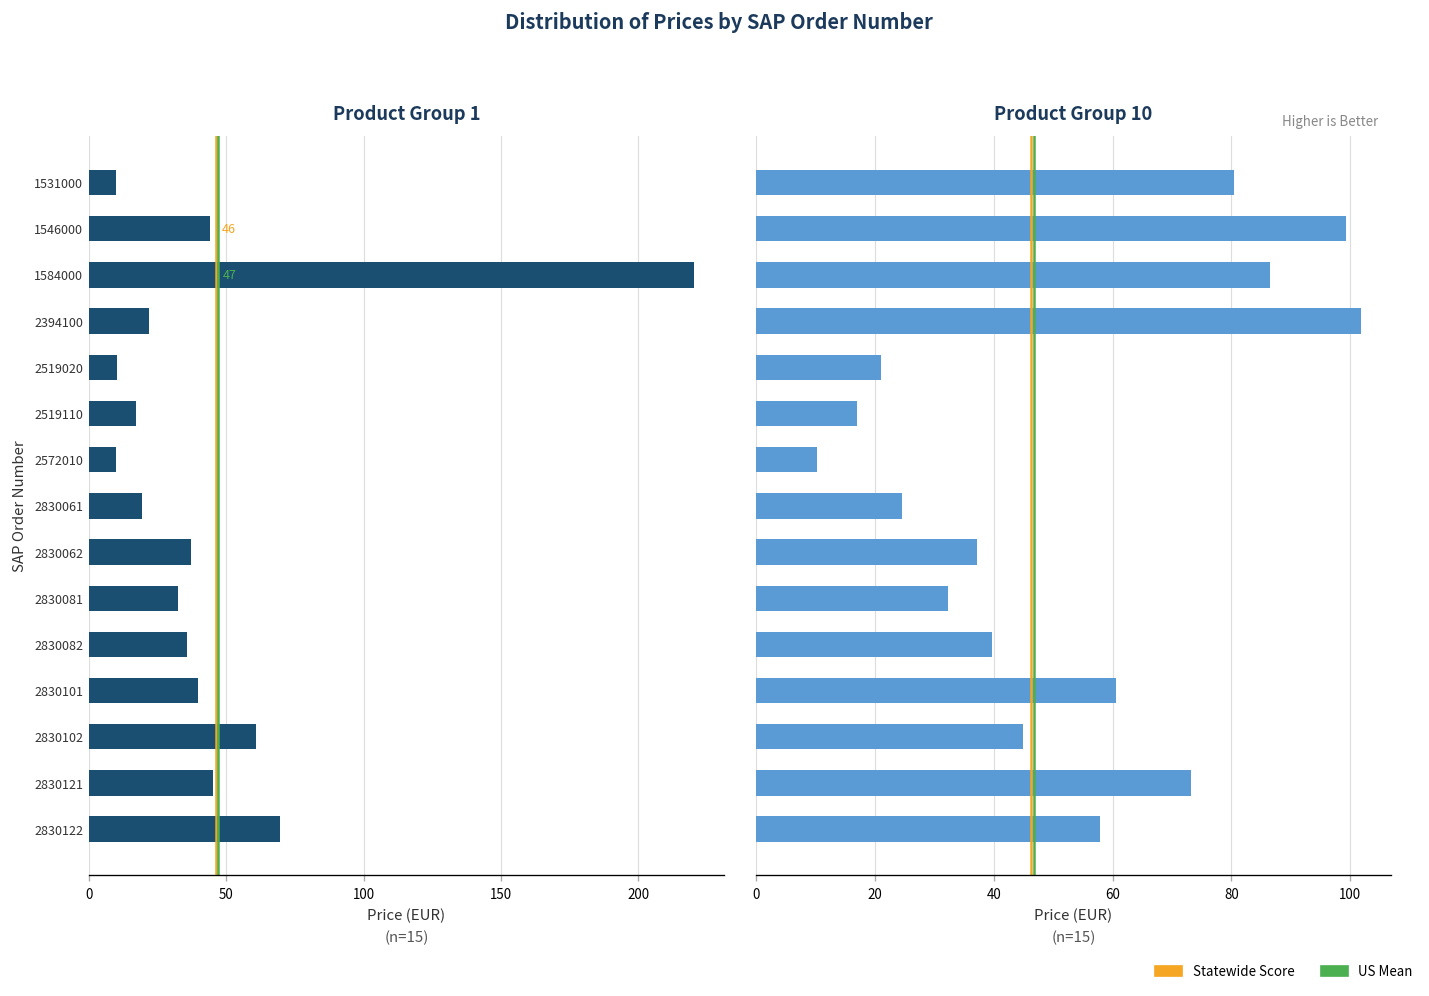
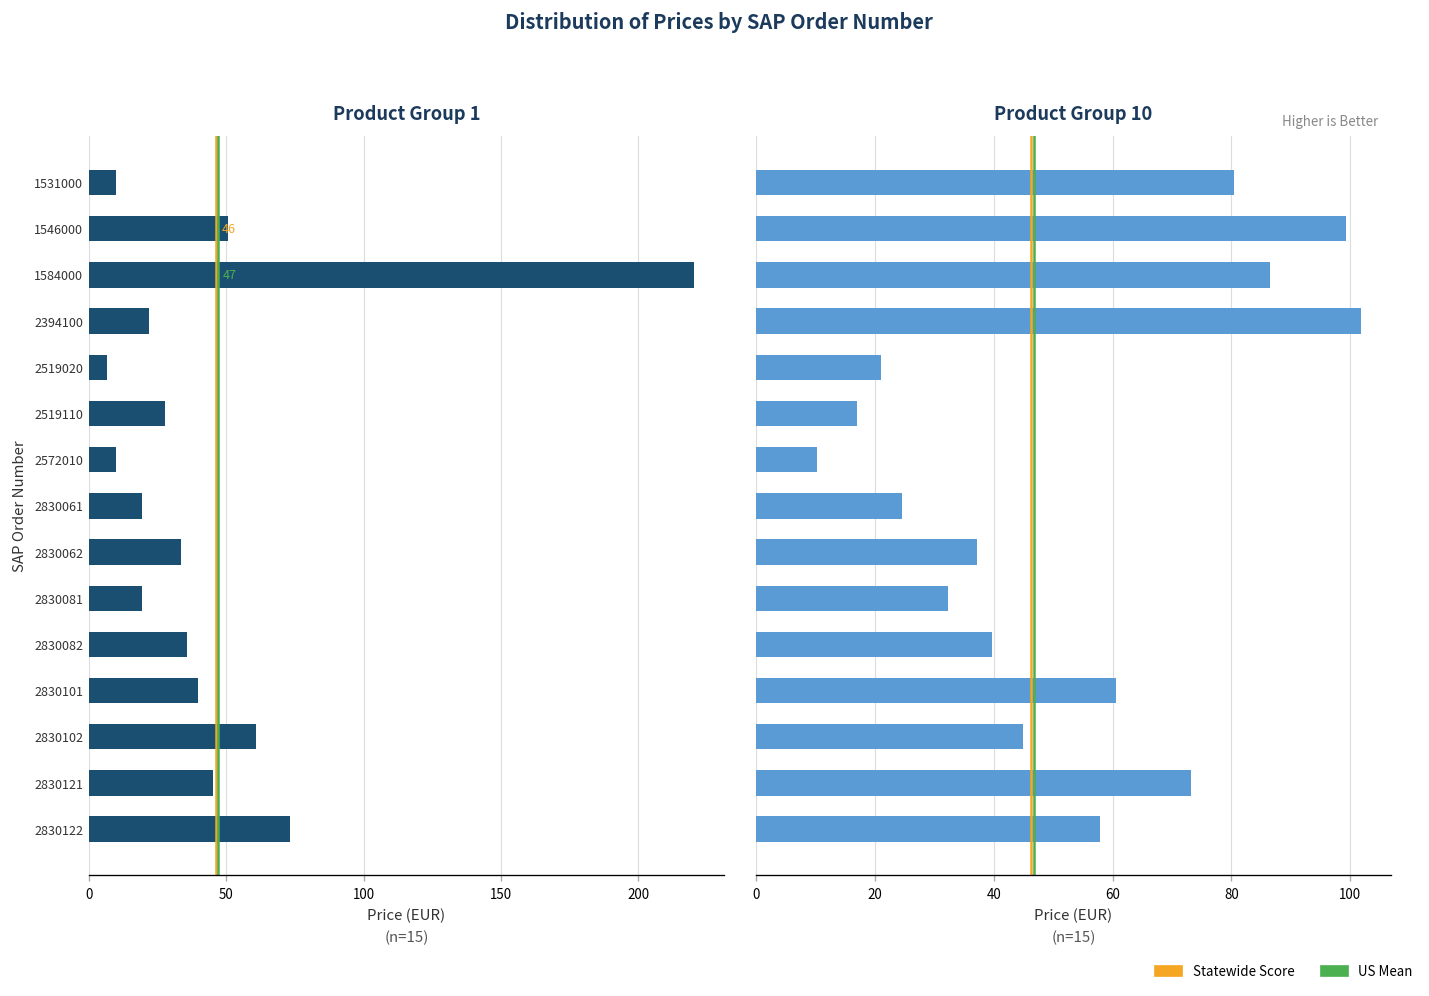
  {
    "Product Group 1": {
      "1531000": 10,
-     "1546000": 44,
+     "1546000": 50,
      "2394100": 22,
-     "2519020": 10,
-     "2519110": 17,
+     "2519020": 6,
+     "2519110": 28,
      "2572010": 10,
      "2830061": 19,
-     "2830062": 37,
-     "2830081": 32,
+     "2830062": 34,
+     "2830081": 19,
      "2830082": 36,
      "2830101": 40,
      "2830102": 61,
      "2830121": 45,
-     "2830122": 69
+     "2830122": 73
    }
  }
